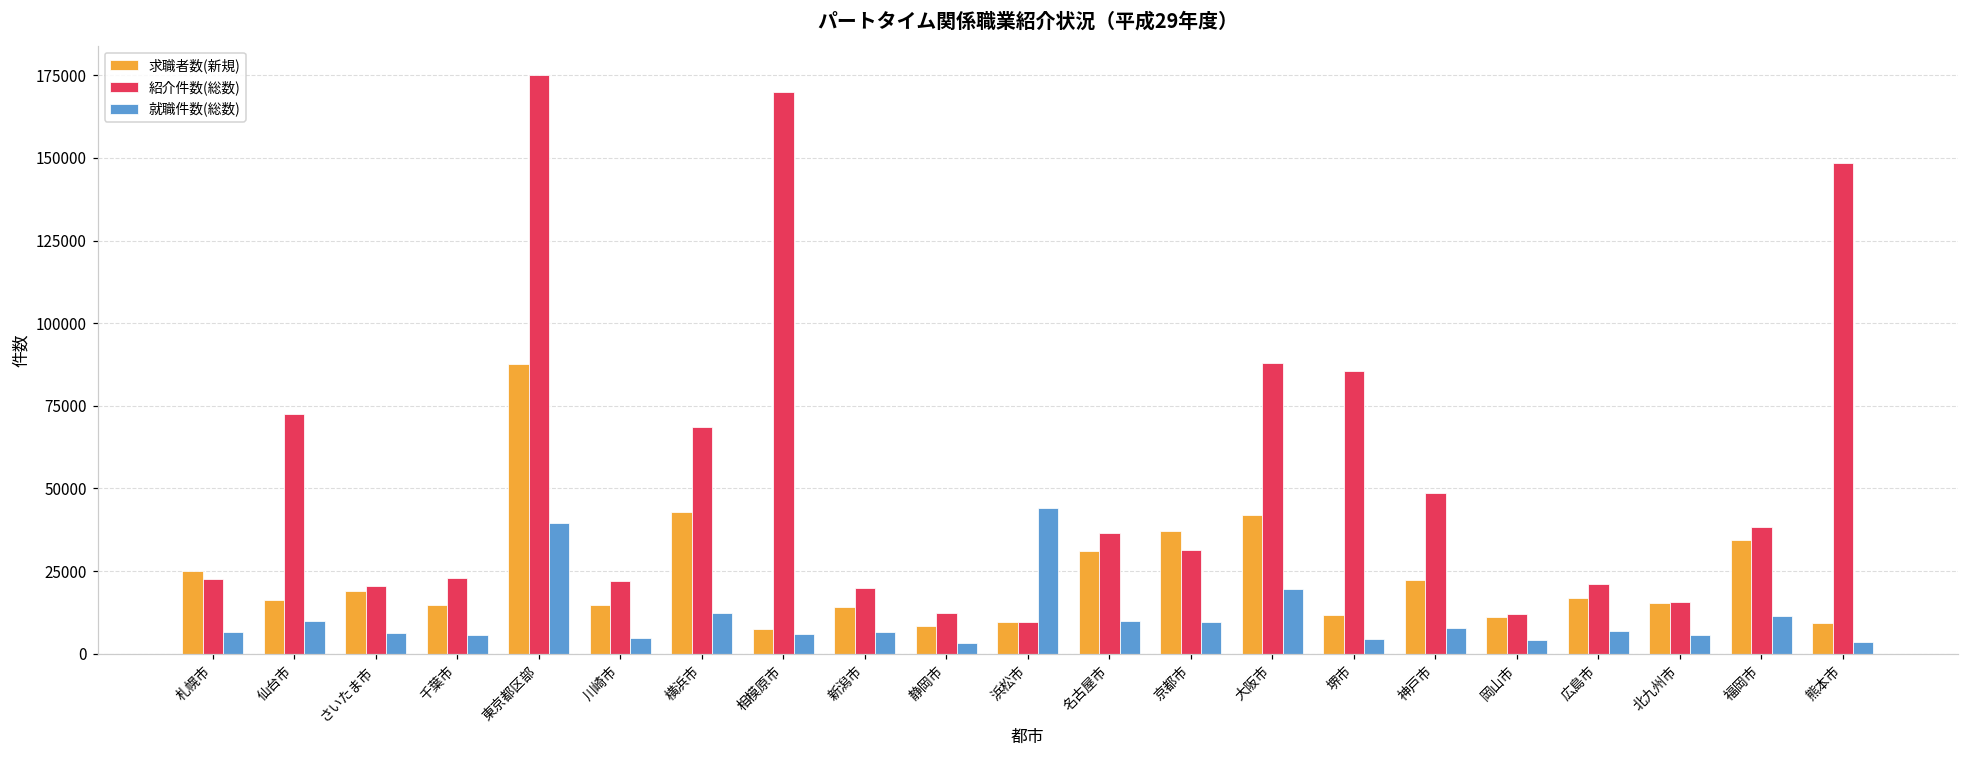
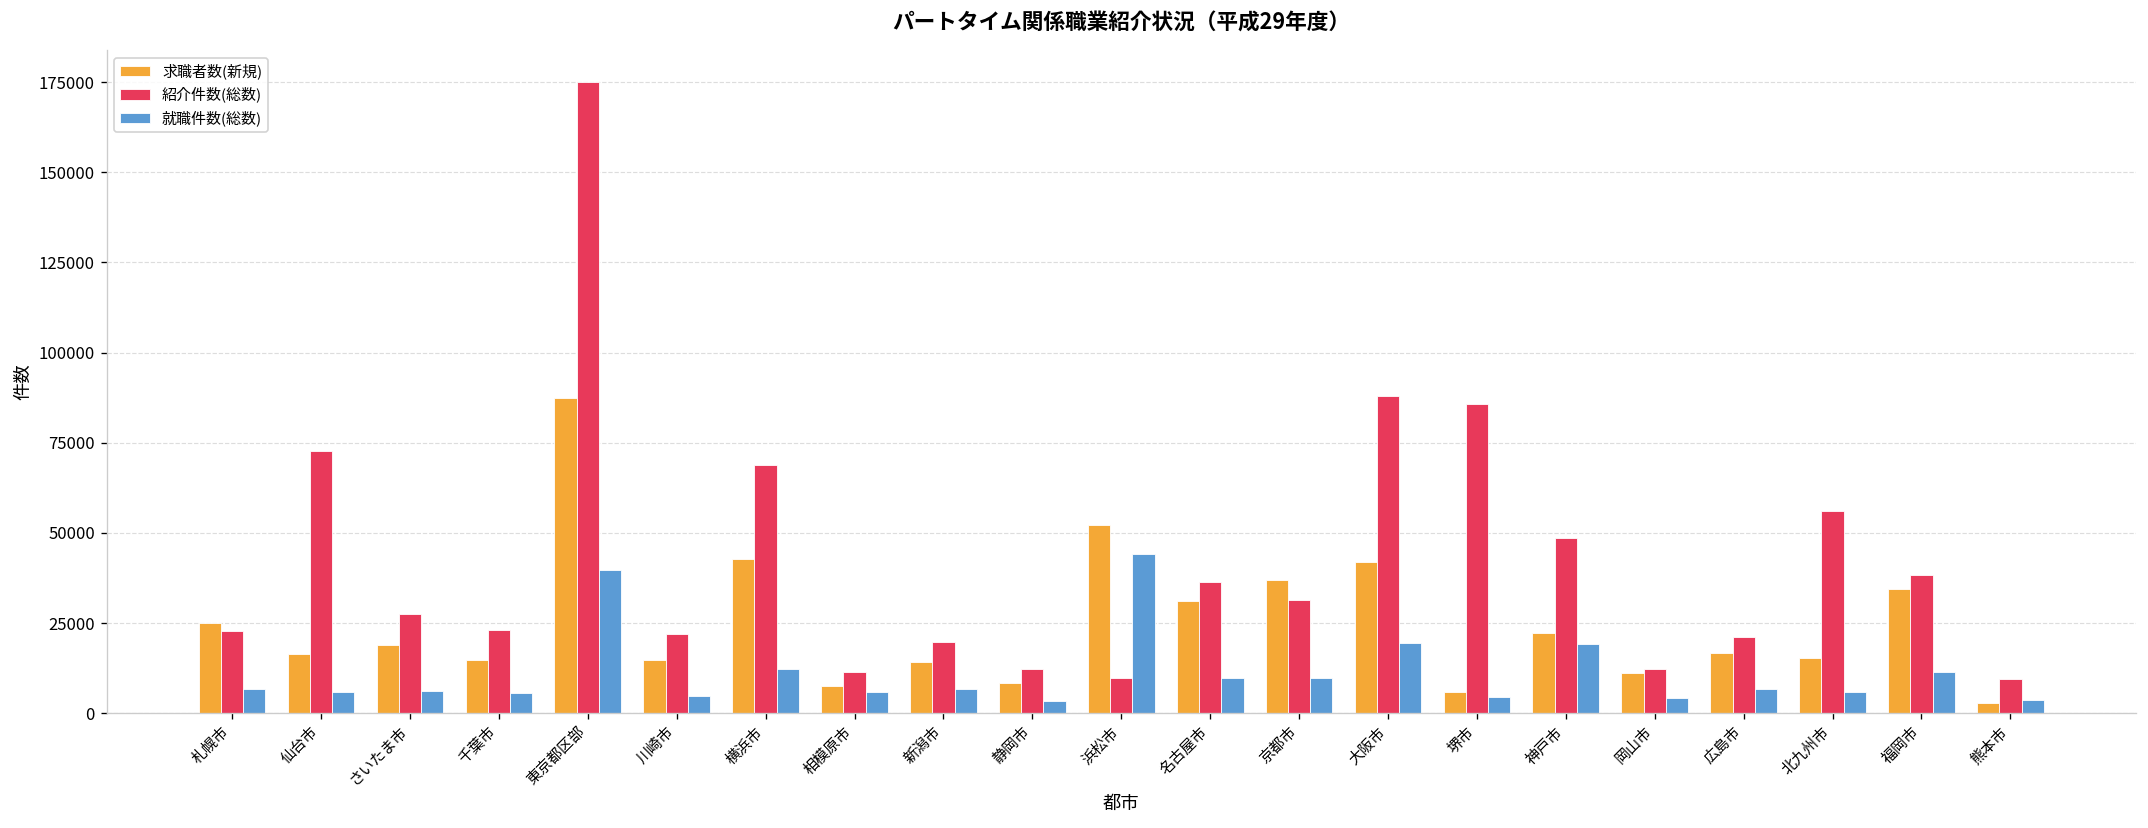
  {
    "求職者数(新規)": {
      "札幌市": 25000,
      "仙台市": 16000,
      "さいたま市": 19000,
      "千葉市": 15000,
      "東京都区部": 88000,
      "川崎市": 15000,
      "横浜市": 43000,
      "相模原市": 8000,
      "新潟市": 14000,
      "静岡市": 8000,
-     "浜松市": 10000,
+     "浜松市": 52000,
      "名古屋市": 31000,
      "京都市": 37000,
      "大阪市": 42000,
-     "堺市": 12000,
+     "堺市": 6000,
      "神戸市": 22000,
      "岡山市": 11000,
      "広島市": 17000,
      "北九州市": 15000,
      "福岡市": 34000,
-     "熊本市": 9000
+     "熊本市": 3000
    },
    "紹介件数(総数)": {
      "札幌市": 23000,
      "仙台市": 73000,
-     "さいたま市": 21000,
+     "さいたま市": 28000,
      "千葉市": 23000,
      "東京都区部": 175000,
      "川崎市": 22000,
      "横浜市": 69000,
-     "相模原市": 170000,
+     "相模原市": 12000,
      "新潟市": 20000,
      "静岡市": 12000,
      "浜松市": 10000,
      "名古屋市": 36000,
      "京都市": 31000,
      "大阪市": 88000,
      "堺市": 86000,
      "神戸市": 49000,
      "岡山市": 12000,
      "広島市": 21000,
-     "北九州市": 16000,
+     "北九州市": 56000,
      "福岡市": 38000,
-     "熊本市": 148000
+     "熊本市": 9000
    },
    "就職件数(総数)": {
      "札幌市": 7000,
-     "仙台市": 10000,
+     "仙台市": 6000,
      "さいたま市": 6000,
      "千葉市": 6000,
      "東京都区部": 40000,
      "川崎市": 5000,
      "横浜市": 12000,
      "相模原市": 6000,
      "新潟市": 7000,
      "静岡市": 3000,
      "浜松市": 44000,
      "名古屋市": 10000,
      "京都市": 10000,
      "大阪市": 19000,
      "堺市": 4000,
-     "神戸市": 8000,
+     "神戸市": 19000,
      "岡山市": 4000,
      "広島市": 7000,
      "北九州市": 6000,
      "福岡市": 12000,
      "熊本市": 4000
    }
  }
